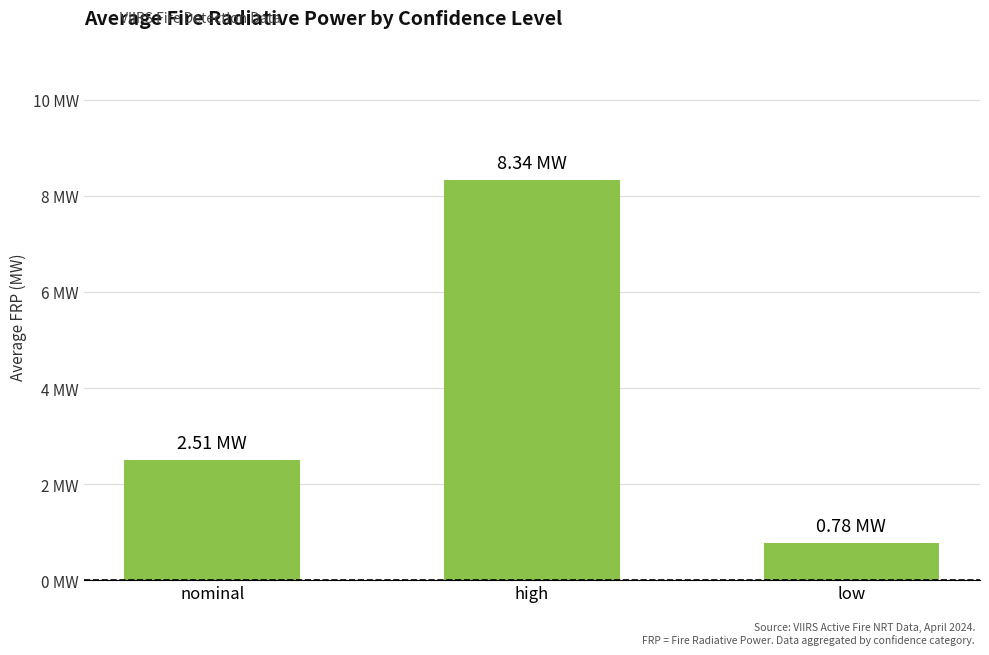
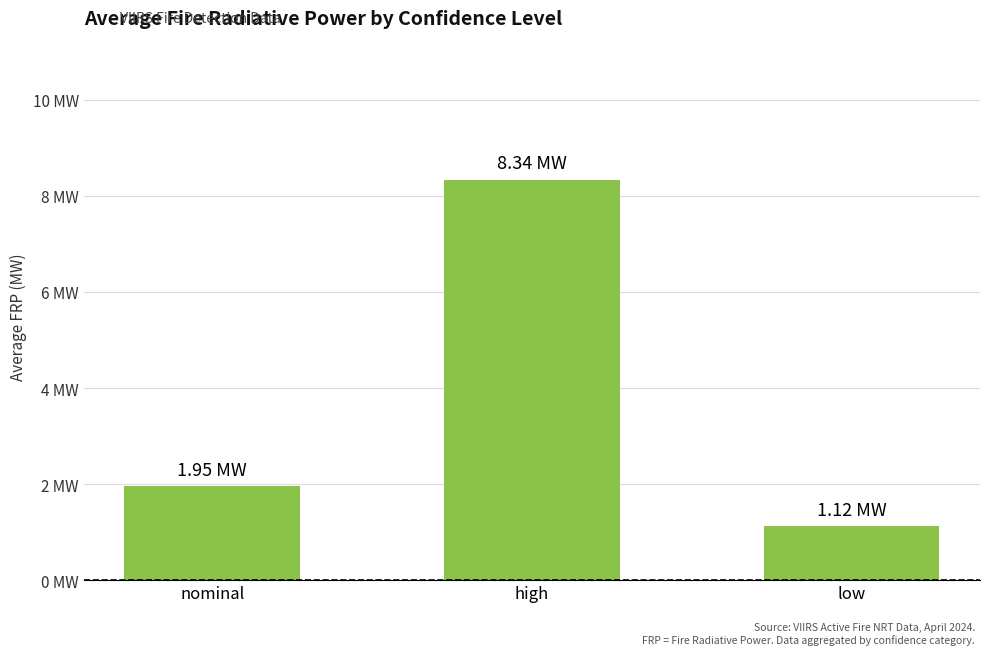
  {
-   "nominal": 2.51,
+   "nominal": 1.95,
    "high": 8.34,
-   "low": 0.78
+   "low": 1.12
  }
